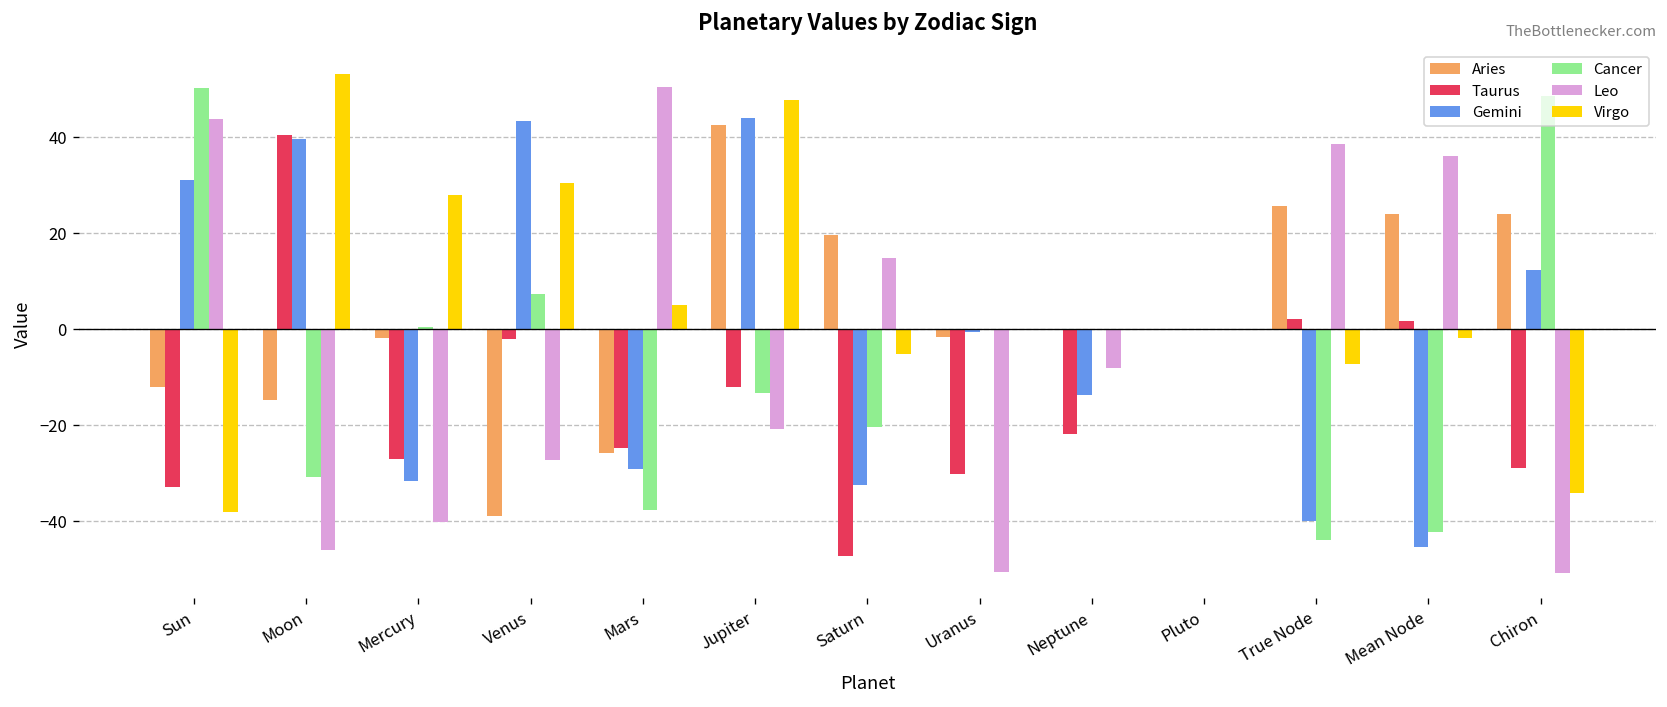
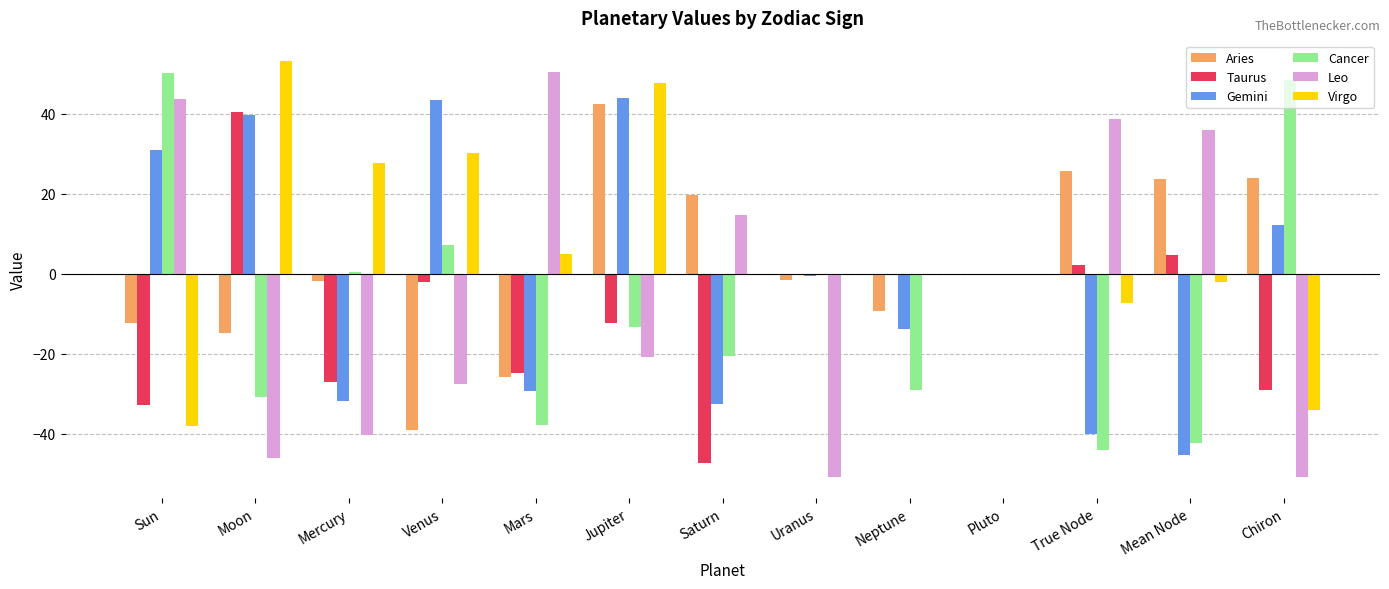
  {
    "Aries": {
      "Sun": -12,
      "Moon": -15,
      "Mercury": -2,
      "Venus": -39,
      "Mars": -26,
      "Jupiter": 43,
      "Saturn": 20,
      "Uranus": -2,
-     "Neptune": 0,
+     "Neptune": -9,
      "True Node": 26,
      "Mean Node": 24,
      "Chiron": 24
    },
    "Taurus": {
      "Sun": -33,
      "Moon": 40,
      "Mercury": -27,
      "Venus": -2,
      "Mars": -25,
      "Jupiter": -12,
      "Saturn": -47,
-     "Uranus": -30,
-     "Neptune": -22,
+     "Uranus": 0,
+     "Neptune": 0,
      "Pluto": 0,
      "True Node": 2,
-     "Mean Node": 2,
+     "Mean Node": 5,
      "Chiron": -29
    },
    "Gemini": {
      "Sun": 31,
      "Moon": 40,
      "Mercury": -32,
      "Venus": 43,
      "Mars": -29,
      "Jupiter": 44,
      "Saturn": -33,
      "Uranus": -1,
      "Neptune": -14,
      "Pluto": 0,
      "True Node": -40,
      "Mean Node": -45,
      "Chiron": 12
    },
    "Cancer": {
      "Sun": 50,
      "Moon": -31,
      "Venus": 7,
      "Mars": -38,
      "Jupiter": -13,
      "Saturn": -21,
-     "Neptune": 0,
+     "Neptune": -29,
      "True Node": -44,
      "Mean Node": -42
    },
    "Leo": {
      "Sun": 44,
      "Moon": -46,
      "Mercury": -40,
      "Venus": -27,
      "Mars": 50,
      "Jupiter": -21,
      "Saturn": 15,
      "Uranus": -51,
-     "Neptune": -8,
+     "Neptune": 0,
      "True Node": 39,
      "Mean Node": 36,
      "Chiron": -51
    },
    "Virgo": {
      "Sun": -38,
      "Moon": 53,
      "Mercury": 28,
      "Venus": 30,
      "Mars": 5,
      "Jupiter": 48,
-     "Saturn": -5,
+     "Saturn": 0,
      "Pluto": 0,
      "True Node": -7,
      "Mean Node": -2,
      "Chiron": -34
    }
  }
